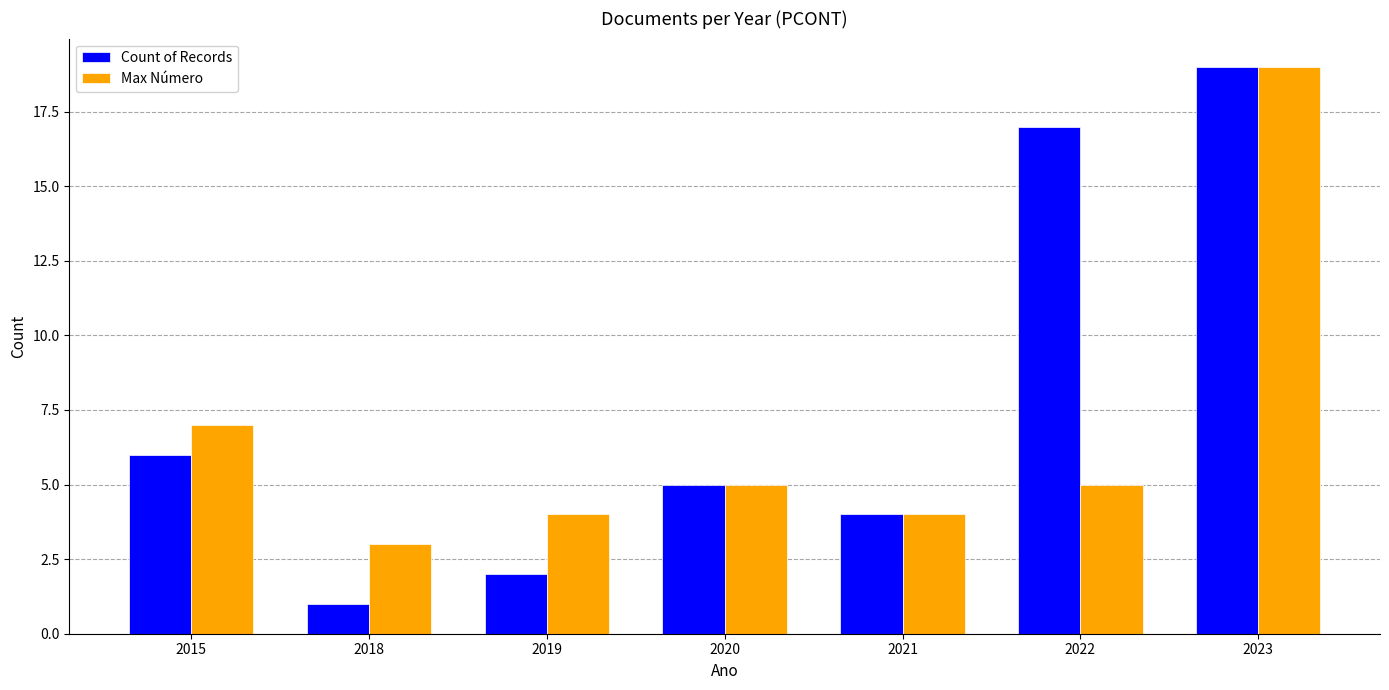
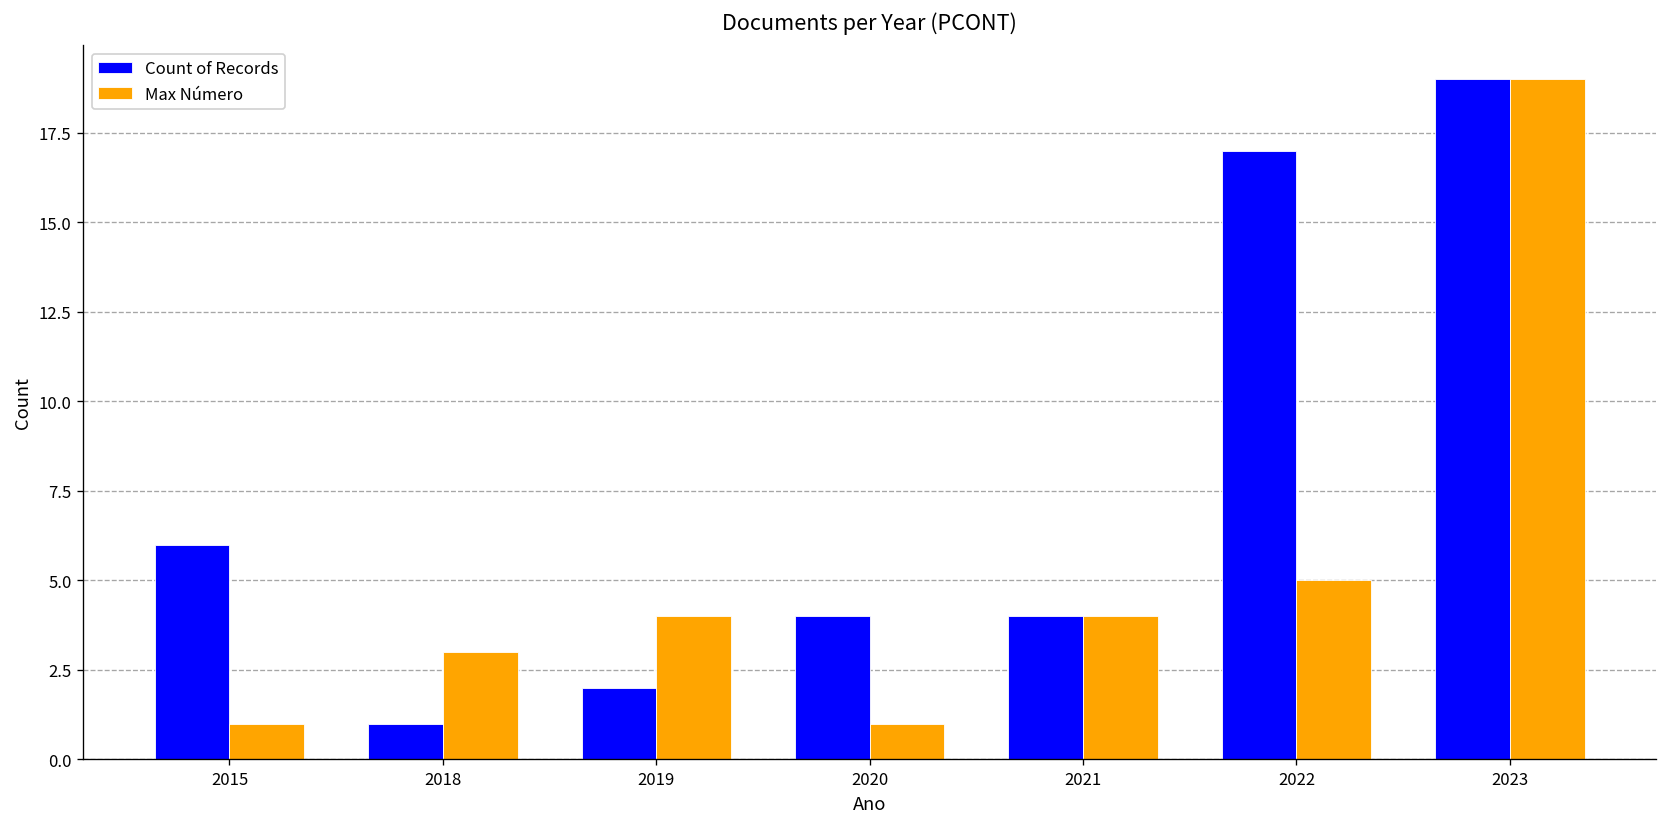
  {
    "Count of Records": {
      "2015": 6,
      "2018": 1,
      "2019": 2,
-     "2020": 5,
+     "2020": 4,
      "2021": 4,
      "2022": 17,
      "2023": 19
    },
    "Max Número": {
-     "2015": 7,
+     "2015": 1,
      "2018": 3,
      "2019": 4,
-     "2020": 5,
+     "2020": 1,
      "2021": 4,
      "2022": 5,
      "2023": 19
    }
  }
